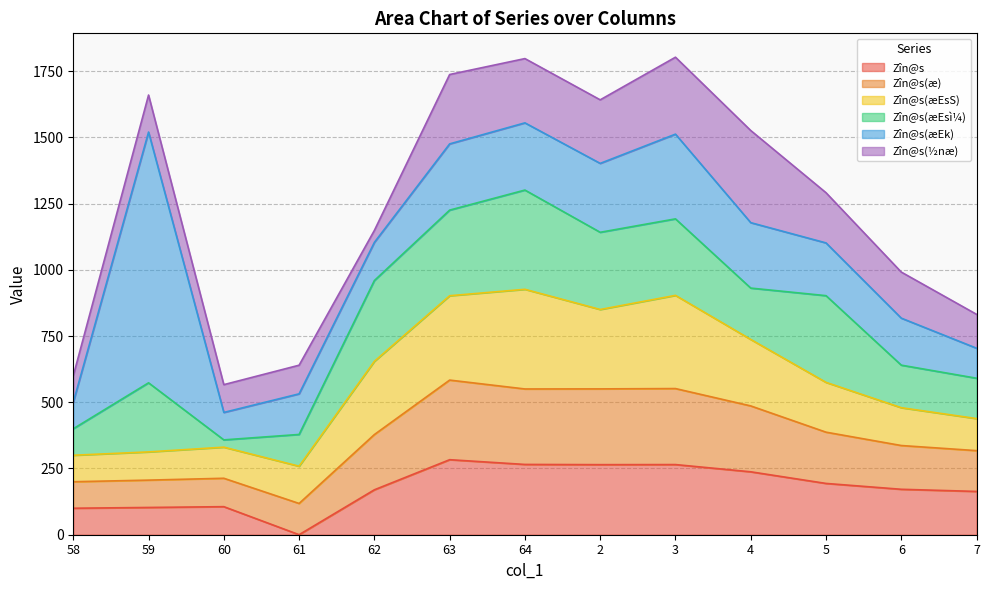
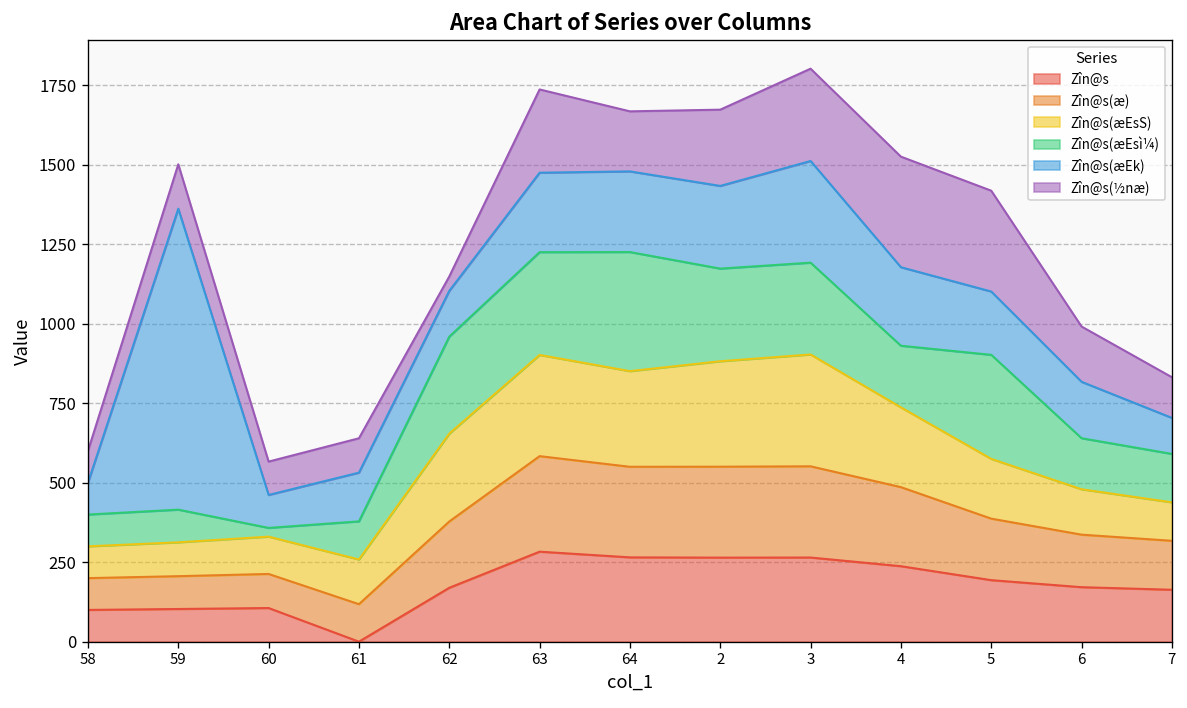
  {
    "Zîn@s(æEsS)": {
      "58": 100,
      "59": 110,
      "60": 120,
      "61": 140,
      "62": 280,
      "63": 320,
-     "64": 380,
-     "2": 300,
+     "64": 300,
+     "2": 330,
      "3": 350,
      "4": 250,
      "5": 190,
      "6": 140,
      "7": 120
    },
    "Zîn@s(æEsì¼)": {
      "58": 100,
-     "59": 260,
+     "59": 100,
      "60": 30,
      "61": 120,
      "62": 310,
      "63": 320,
      "64": 370,
      "2": 290,
      "3": 290,
      "4": 190,
      "5": 330,
      "6": 160,
      "7": 150
    },
    "Zîn@s(æEk)": {
      "58": 100,
      "59": 950,
      "60": 100,
      "61": 150,
      "62": 140,
      "63": 250,
      "64": 250,
      "2": 260,
      "3": 320,
      "4": 250,
      "5": 200,
      "6": 180,
      "7": 110
    },
    "Zîn@s(½næ)": {
      "58": 100,
      "59": 140,
      "60": 100,
      "61": 110,
      "62": 50,
      "63": 260,
-     "64": 240,
+     "64": 190,
      "2": 240,
      "3": 290,
      "4": 350,
-     "5": 190,
+     "5": 320,
      "6": 170,
      "7": 130
    }
  }
